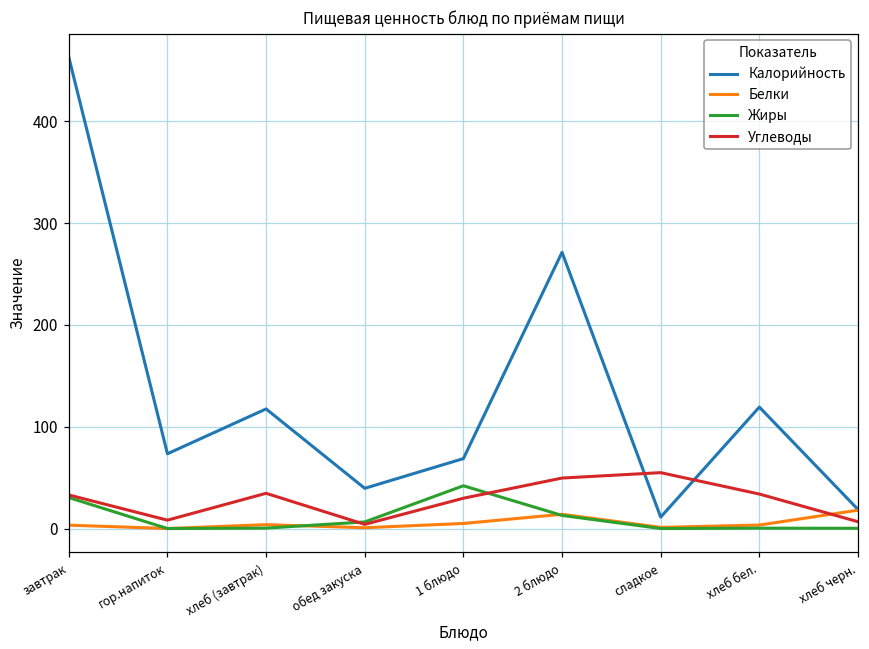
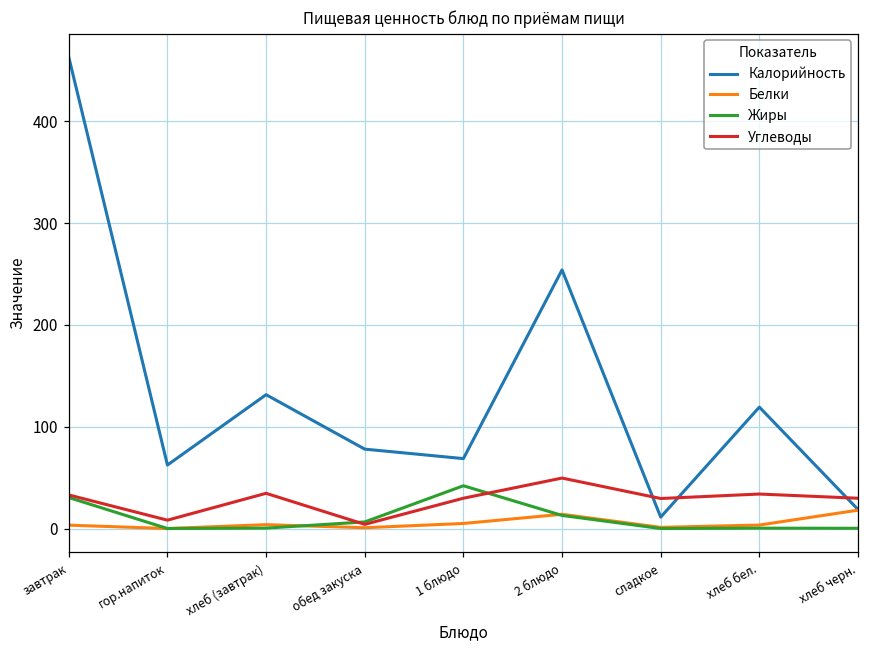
  {
    "Калорийность": {
      "завтрак": 460,
-     "гор.напиток": 70,
-     "хлеб (завтрак)": 120,
-     "обед закуска": 40,
+     "гор.напиток": 60,
+     "хлеб (завтрак)": 130,
+     "обед закуска": 80,
      "1 блюдо": 70,
-     "2 блюдо": 270,
+     "2 блюдо": 250,
      "сладкое": 10,
      "хлеб бел.": 120
    },
    "Белки": {
      "завтрак": 0,
      "хлеб (завтрак)": 0,
      "обед закуска": 0,
      "1 блюдо": 0,
      "хлеб бел.": 0
    },
    "Жиры": {
      "хлеб (завтрак)": 0,
      "1 блюдо": 40,
      "хлеб бел.": 0,
      "хлеб черн.": 0
    },
    "Углеводы": {
      "гор.напиток": 10,
      "хлеб (завтрак)": 30,
      "1 блюдо": 30,
      "2 блюдо": 50,
-     "сладкое": 50,
+     "сладкое": 30,
      "хлеб бел.": 30,
-     "хлеб черн.": 10
+     "хлеб черн.": 30
    }
  }
